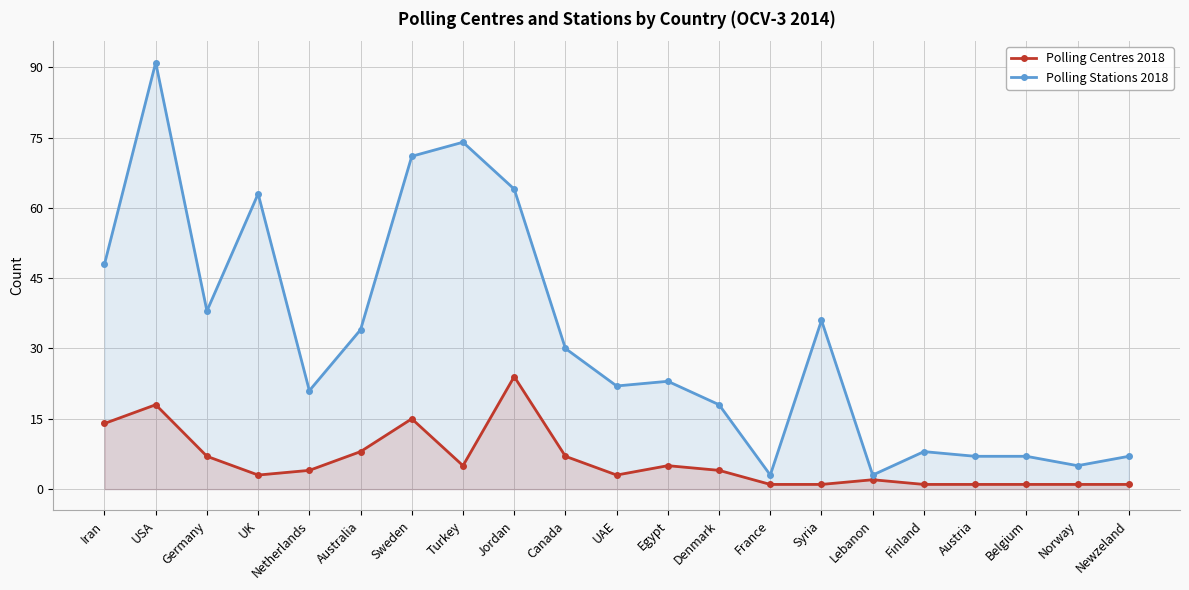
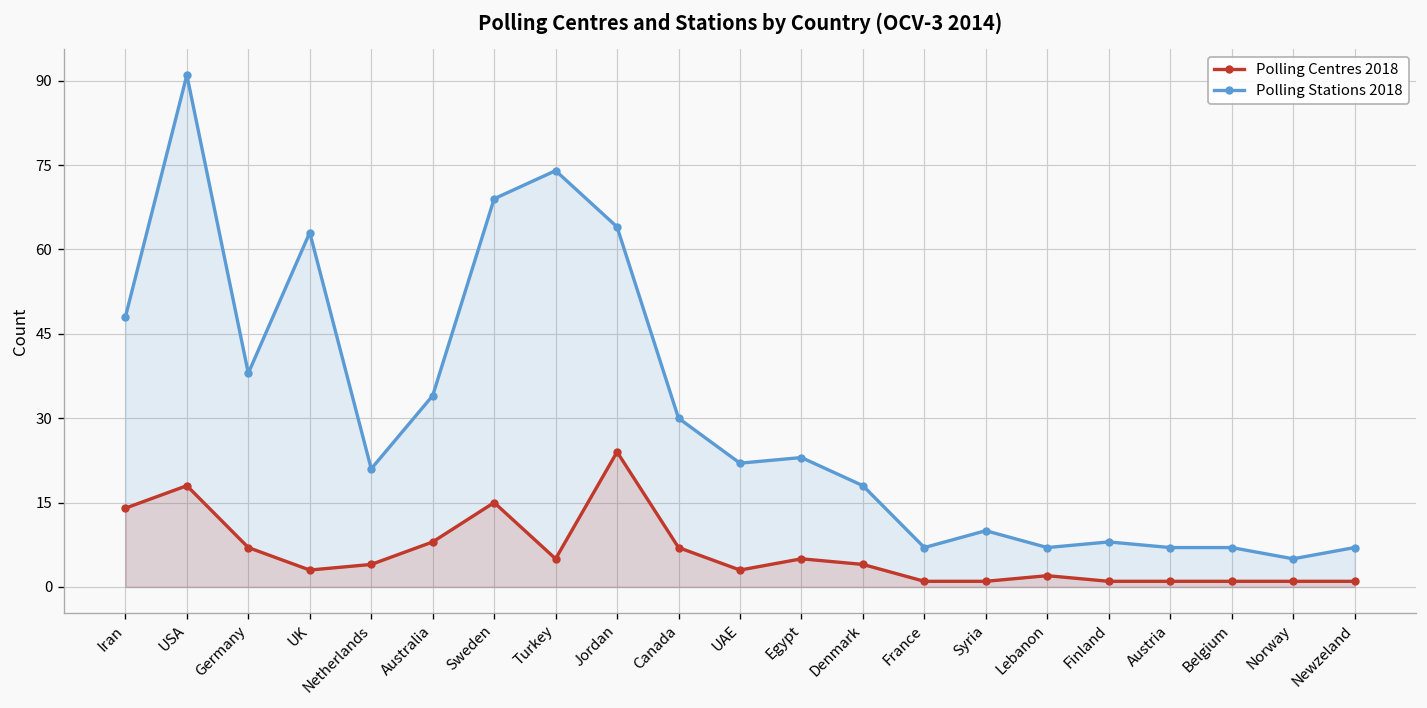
  {
    "Polling Centres 2018": {
      "Iran": 14,
      "USA": 18,
      "Germany": 7,
      "UK": 3,
      "Netherlands": 4,
      "Australia": 8,
      "Sweden": 15,
      "Turkey": 5,
      "Jordan": 24,
      "Canada": 7,
      "UAE": 3,
      "Egypt": 5,
      "Denmark": 4,
      "France": 1,
      "Syria": 1,
      "Lebanon": 2,
      "Finland": 1,
      "Austria": 1,
      "Belgium": 1,
      "Norway": 1,
      "Newzeland": 1
    },
    "Polling Stations 2018": {
      "Iran": 48,
      "USA": 91,
      "Germany": 38,
      "UK": 63,
      "Netherlands": 21,
      "Australia": 34,
-     "Sweden": 71,
+     "Sweden": 69,
      "Turkey": 74,
      "Jordan": 64,
      "Canada": 30,
      "UAE": 22,
      "Egypt": 23,
      "Denmark": 18,
-     "France": 3,
-     "Syria": 36,
-     "Lebanon": 3,
+     "France": 7,
+     "Syria": 10,
+     "Lebanon": 7,
      "Finland": 8,
      "Austria": 7,
      "Belgium": 7,
      "Norway": 5,
      "Newzeland": 7
    }
  }
